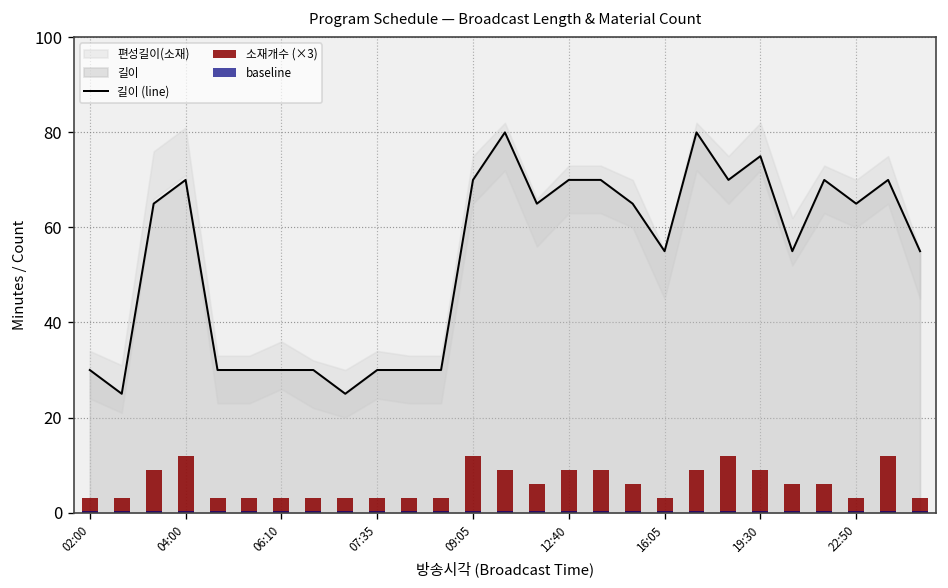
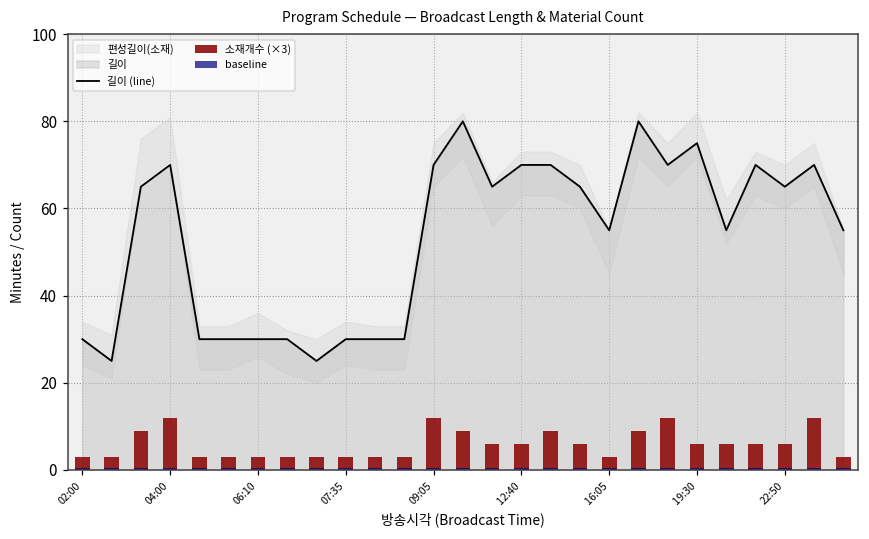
  {
    "소재개수 (×3)": {
      "02:00": 3,
      "04:00": 12,
      "06:10": 3,
      "07:35": 3,
      "09:05": 12,
-     "12:40": 9,
+     "12:40": 6,
      "16:05": 3,
-     "19:30": 9,
-     "22:50": 3
+     "19:30": 6,
+     "22:50": 6
    }
  }
